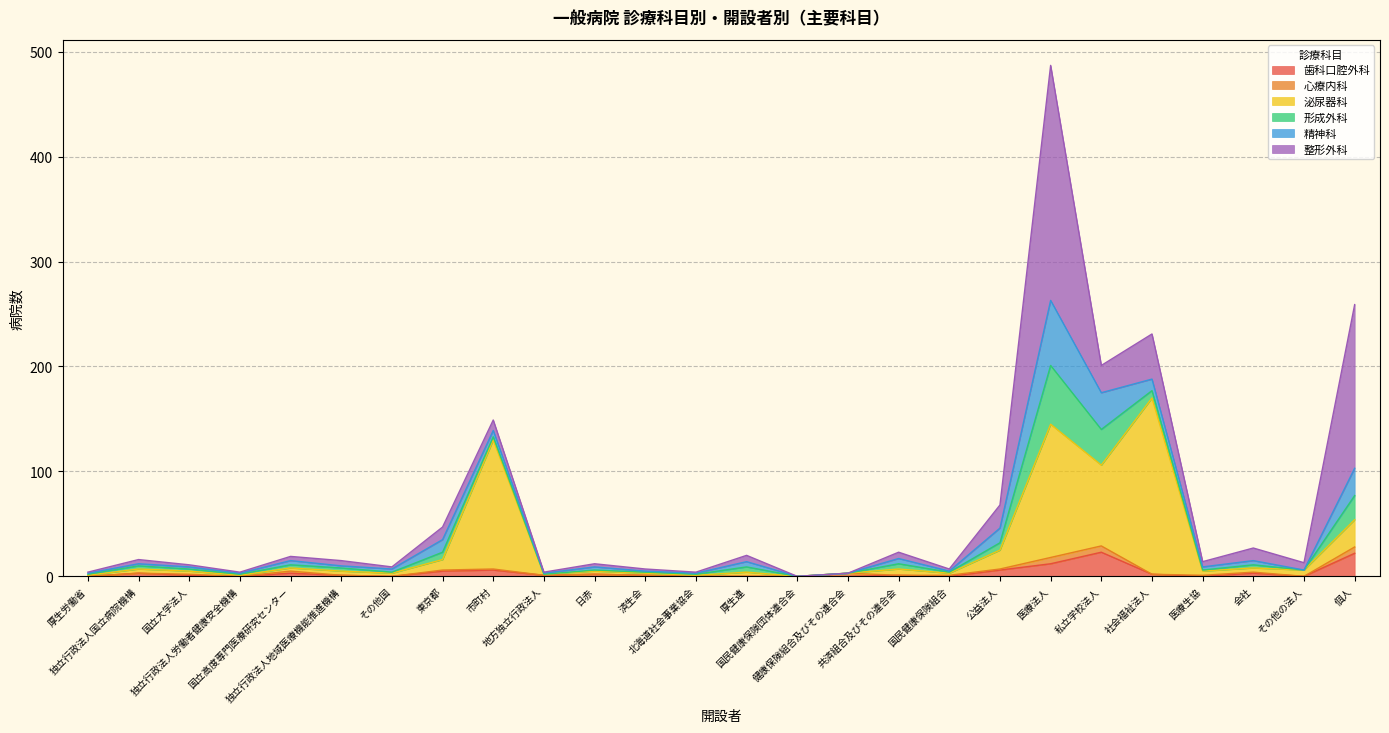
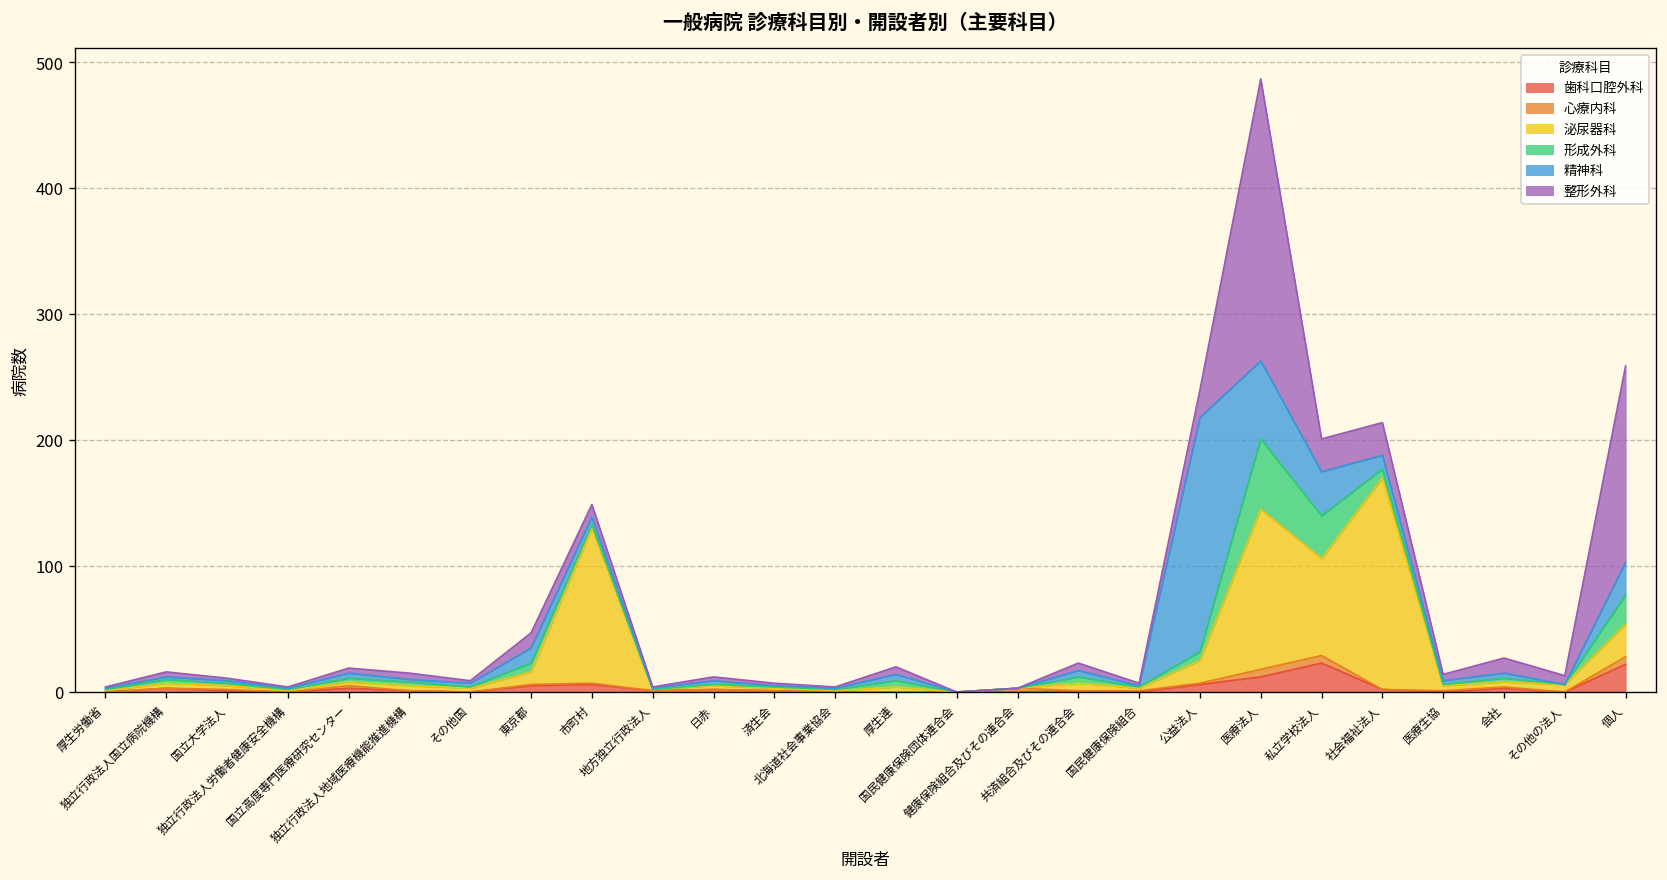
  {
    "泌尿器科": {
      "独立行政法人国立病院機構": 4,
      "国立高度専門医療研究センター": 3,
      "独立行政法人地域医療機能推進機構": 4,
      "東京都": 10,
      "市町村": 123,
      "厚生連": 4,
      "共済組合及びその連合会": 6,
      "公益法人": 18,
      "医療法人": 127,
      "私立学校法人": 77,
      "社会福祉法人": 168,
      "会社": 4,
      "個人": 26
    },
    "形成外科": {
      "国立高度専門医療研究センター": 3,
      "東京都": 7,
      "市町村": 3,
      "厚生連": 5,
      "共済組合及びその連合会": 5,
      "公益法人": 7,
      "医療法人": 56,
      "私立学校法人": 34,
      "社会福祉法人": 7,
      "会社": 3,
      "個人": 23
    },
    "精神科": {
      "国立高度専門医療研究センター": 4,
      "東京都": 12,
      "市町村": 6,
      "日赤": 3,
      "厚生連": 5,
      "共済組合及びその連合会": 5,
-     "公益法人": 14,
+     "公益法人": 186,
      "医療法人": 62,
      "私立学校法人": 35,
      "社会福祉法人": 11,
      "医療生協": 3,
      "会社": 4,
      "個人": 26
    },
    "整形外科": {
      "独立行政法人国立病院機構": 4,
      "国立高度専門医療研究センター": 4,
      "独立行政法人地域医療機能推進機構": 5,
      "東京都": 12,
      "市町村": 10,
      "日赤": 3,
      "厚生連": 6,
      "共済組合及びその連合会": 6,
      "公益法人": 22,
      "医療法人": 224,
      "私立学校法人": 26,
-     "社会福祉法人": 43,
+     "社会福祉法人": 26,
      "医療生協": 5,
      "会社": 12,
      "その他の法人": 7,
      "個人": 156
    }
  }
